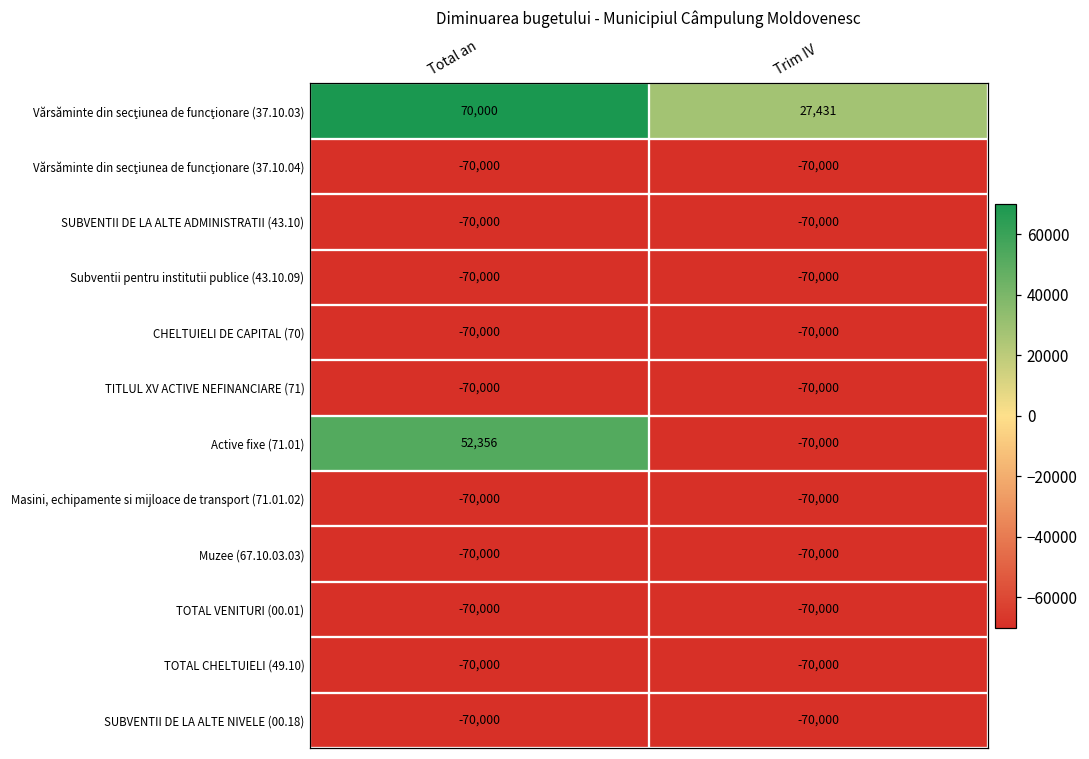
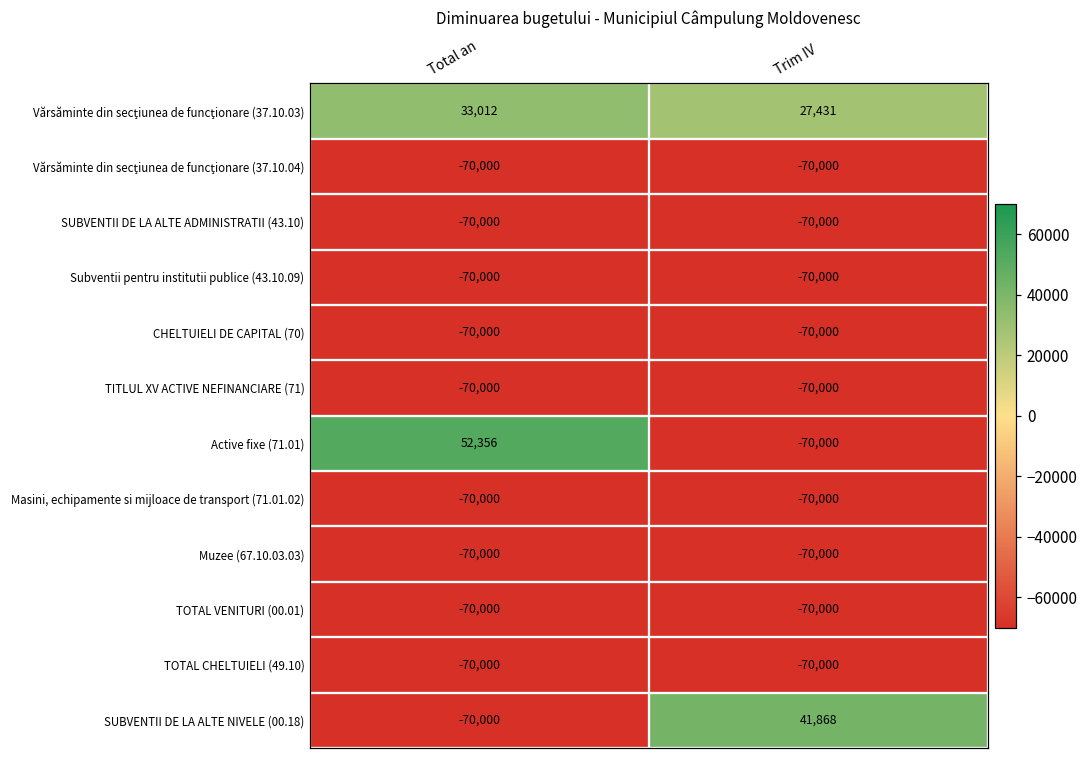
  {
    "Vărsăminte din secţiunea de funcţionare (37.10.03)": {
-     "Total an": "70,000",
+     "Total an": "33,012",
      "Trim IV": "27,431"
    },
    "Vărsăminte din secţiunea de funcţionare (37.10.04)": {
      "Total an": "-70,000",
      "Trim IV": "-70,000"
    },
    "SUBVENTII DE LA ALTE ADMINISTRATII (43.10)": {
      "Total an": "-70,000",
      "Trim IV": "-70,000"
    },
    "Subventii pentru institutii publice (43.10.09)": {
      "Total an": "-70,000",
      "Trim IV": "-70,000"
    },
    "CHELTUIELI DE CAPITAL (70)": {
      "Total an": "-70,000",
      "Trim IV": "-70,000"
    },
    "TITLUL XV ACTIVE NEFINANCIARE (71)": {
      "Total an": "-70,000",
      "Trim IV": "-70,000"
    },
    "Active fixe (71.01)": {
      "Total an": "52,356",
      "Trim IV": "-70,000"
    },
    "Masini, echipamente si mijloace de transport (71.01.02)": {
      "Total an": "-70,000",
      "Trim IV": "-70,000"
    },
    "Muzee (67.10.03.03)": {
      "Total an": "-70,000",
      "Trim IV": "-70,000"
    },
    "TOTAL VENITURI (00.01)": {
      "Total an": "-70,000",
      "Trim IV": "-70,000"
    },
    "TOTAL CHELTUIELI (49.10)": {
      "Total an": "-70,000",
      "Trim IV": "-70,000"
    },
    "SUBVENTII DE LA ALTE NIVELE (00.18)": {
      "Total an": "-70,000",
-     "Trim IV": "-70,000"
+     "Trim IV": "41,868"
    }
  }
